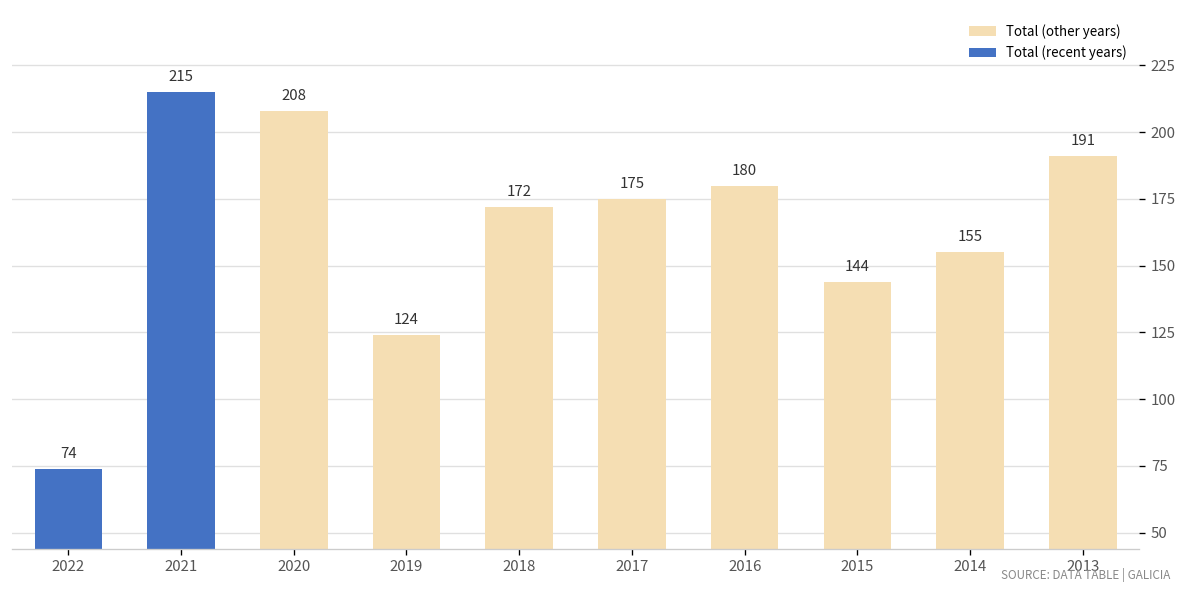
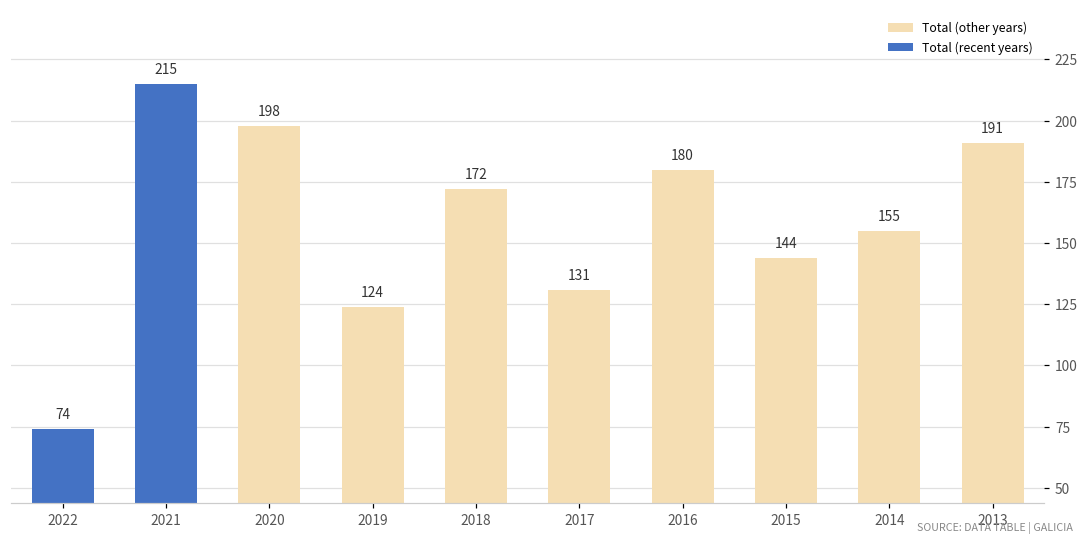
  {
    "Total (other years)": {
-     "2020": 208,
+     "2020": 198,
      "2019": 124,
      "2018": 172,
-     "2017": 175,
+     "2017": 131,
      "2016": 180,
      "2015": 144,
      "2014": 155,
      "2013": 191
    },
    "Total (recent years)": {
      "2022": 74,
      "2021": 215
    }
  }
